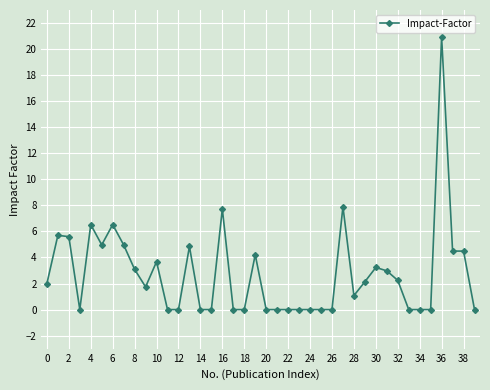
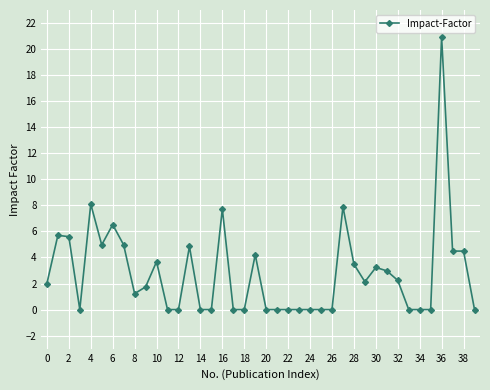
  {
    "0": 2.0,
    "2": 5.6,
-   "4": 6.5,
+   "4": 8.1,
    "6": 6.5,
-   "8": 3.1,
+   "8": 1.2,
    "10": 3.7,
    "12": 0.0,
    "14": 0.0,
    "16": 7.7,
    "18": 0.0,
    "20": 0.0,
    "22": 0.0,
    "24": 0.0,
    "26": 0.0,
-   "28": 1.1,
+   "28": 3.5,
    "30": 3.2,
    "32": 2.2,
    "34": 0.0,
    "36": 21.0,
    "38": 4.5
  }
